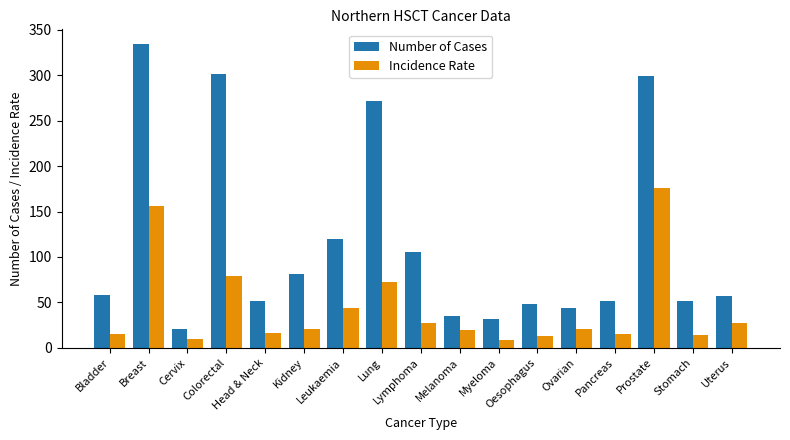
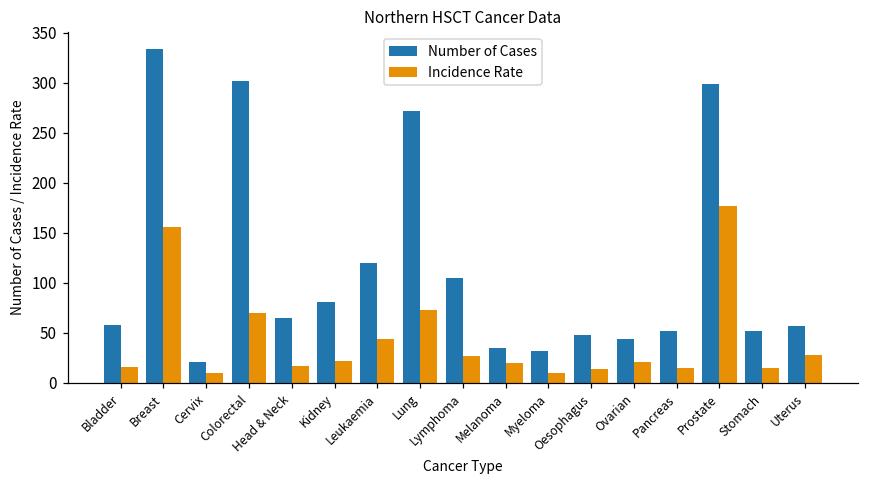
  {
    "Number of Cases": {
      "Bladder": 60,
      "Breast": 330,
      "Cervix": 20,
      "Colorectal": 300,
-     "Head & Neck": 50,
+     "Head & Neck": 70,
      "Kidney": 80,
      "Leukaemia": 120,
      "Lung": 270,
      "Lymphoma": 110,
      "Melanoma": 40,
      "Myeloma": 30,
      "Oesophagus": 50,
      "Ovarian": 40,
      "Pancreas": 50,
      "Prostate": 300,
      "Stomach": 50,
      "Uterus": 60
    },
    "Incidence Rate": {
      "Bladder": 20,
      "Breast": 160,
      "Cervix": 10,
-     "Colorectal": 80,
+     "Colorectal": 70,
      "Head & Neck": 20,
      "Kidney": 20,
      "Leukaemia": 40,
      "Lung": 70,
      "Lymphoma": 30,
      "Melanoma": 20,
      "Myeloma": 10,
      "Oesophagus": 10,
      "Ovarian": 20,
      "Pancreas": 10,
      "Prostate": 180,
      "Stomach": 10,
      "Uterus": 30
    }
  }
